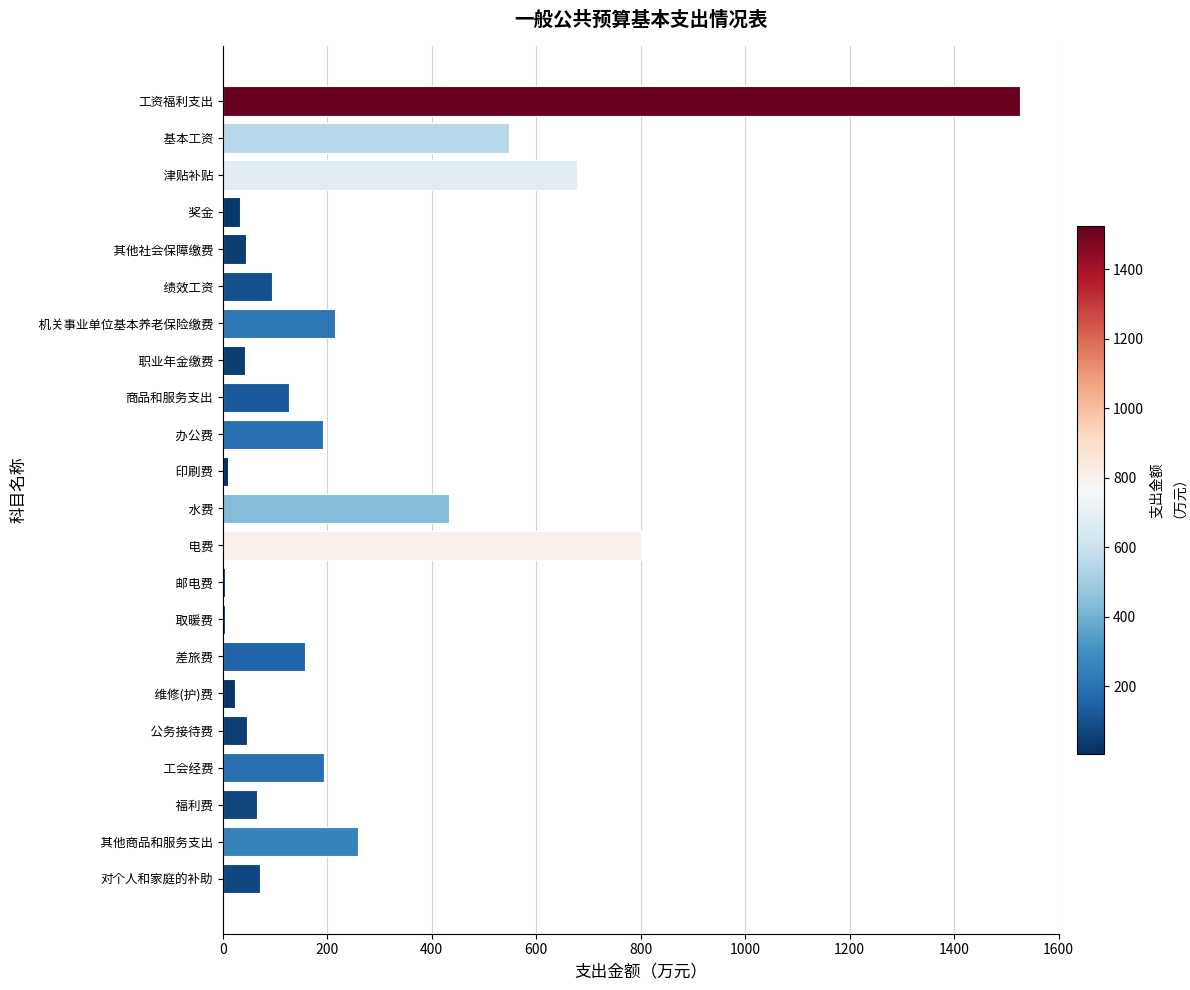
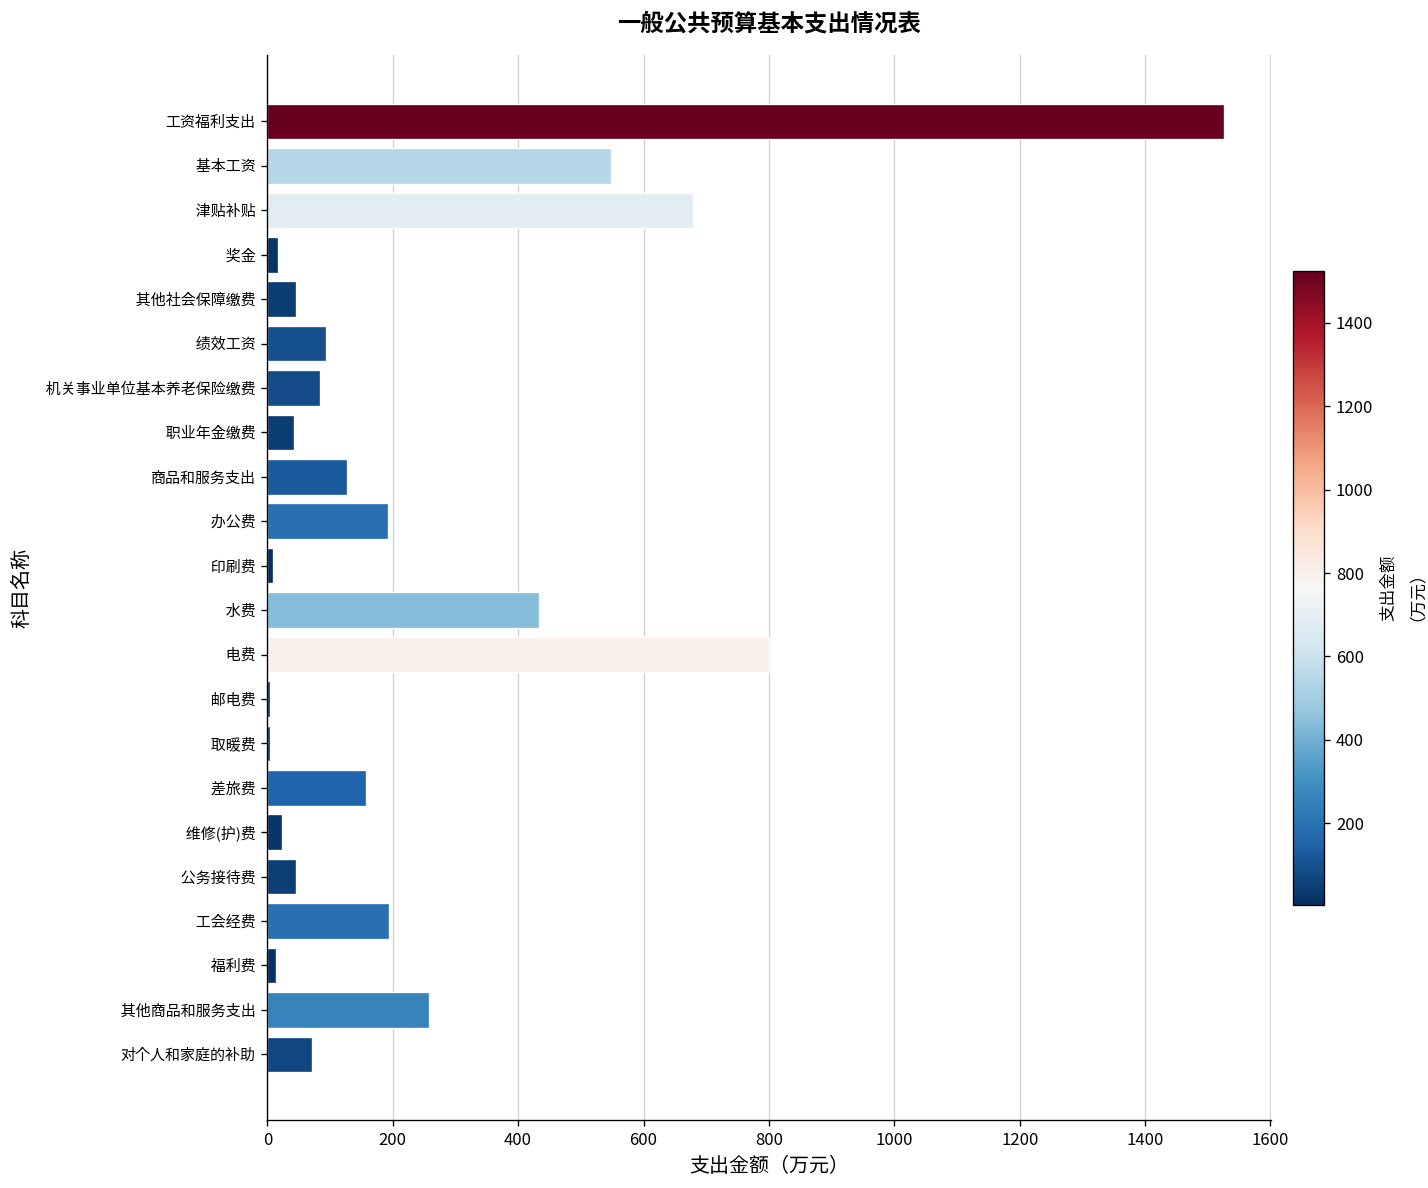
  {
    "工资福利支出": 1530,
    "基本工资": 550,
    "津贴补贴": 680,
-   "奖金": 30,
+   "奖金": 20,
    "其他社会保障缴费": 50,
    "绩效工资": 90,
-   "机关事业单位基本养老保险缴费": 210,
+   "机关事业单位基本养老保险缴费": 80,
    "职业年金缴费": 40,
    "商品和服务支出": 130,
    "办公费": 190,
    "印刷费": 10,
    "水费": 430,
    "电费": 800,
    "差旅费": 160,
    "维修(护)费": 20,
    "公务接待费": 50,
    "工会经费": 190,
-   "福利费": 70,
+   "福利费": 10,
    "其他商品和服务支出": 260,
    "对个人和家庭的补助": 70
  }
